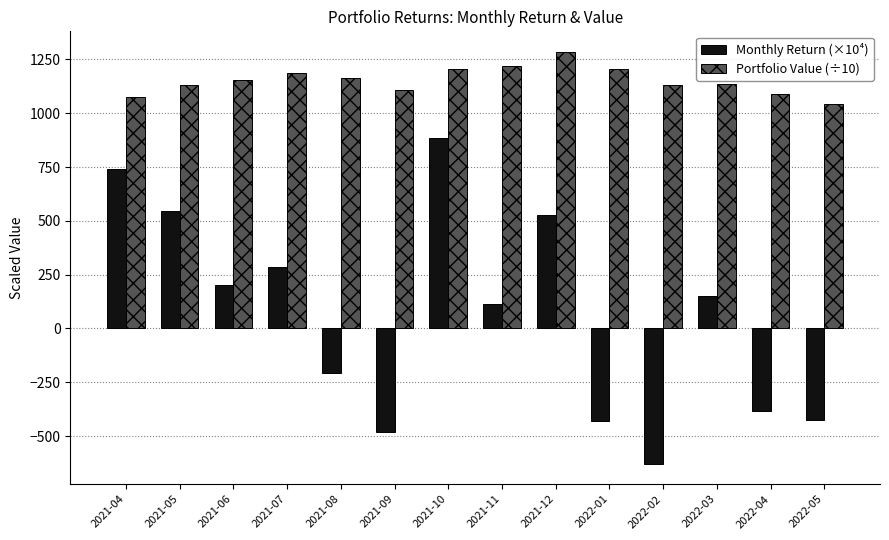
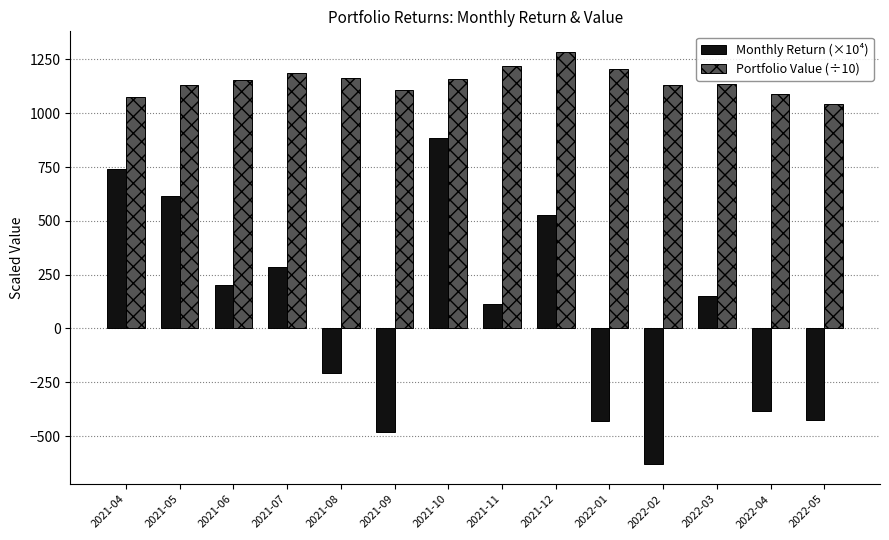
  {
    "Monthly Return (×10⁴)": {
      "2021-04": 740,
-     "2021-05": 550,
+     "2021-05": 610,
      "2021-06": 200,
      "2021-07": 280,
      "2021-08": -210,
      "2021-09": -480,
      "2021-10": 890,
      "2021-11": 110,
      "2021-12": 530,
      "2022-01": -430,
      "2022-02": -630,
      "2022-03": 150,
      "2022-04": -380,
      "2022-05": -430
    },
    "Portfolio Value (÷10)": {
      "2021-04": 1070,
      "2021-05": 1130,
      "2021-06": 1160,
      "2021-07": 1190,
      "2021-08": 1160,
      "2021-09": 1110,
-     "2021-10": 1210,
+     "2021-10": 1160,
      "2021-11": 1220,
      "2021-12": 1280,
      "2022-01": 1210,
      "2022-02": 1130,
      "2022-03": 1130,
      "2022-04": 1090,
      "2022-05": 1040
    }
  }
